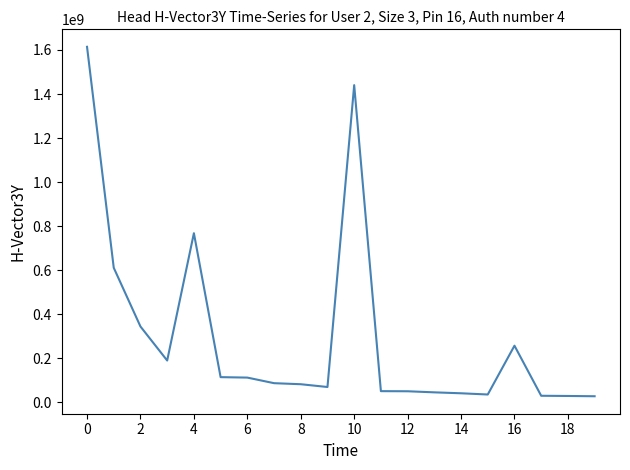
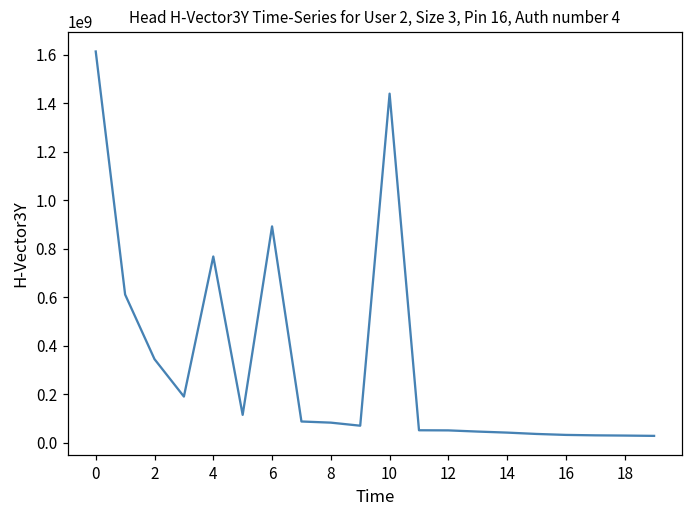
  {
    "0": 1610000000,
    "2": 340000000,
    "4": 770000000,
-   "6": 110000000,
+   "6": 890000000,
    "8": 80000000,
    "10": 1440000000,
    "12": 50000000,
    "14": 40000000,
-   "16": 260000000,
+   "16": 30000000,
    "18": 30000000
  }
